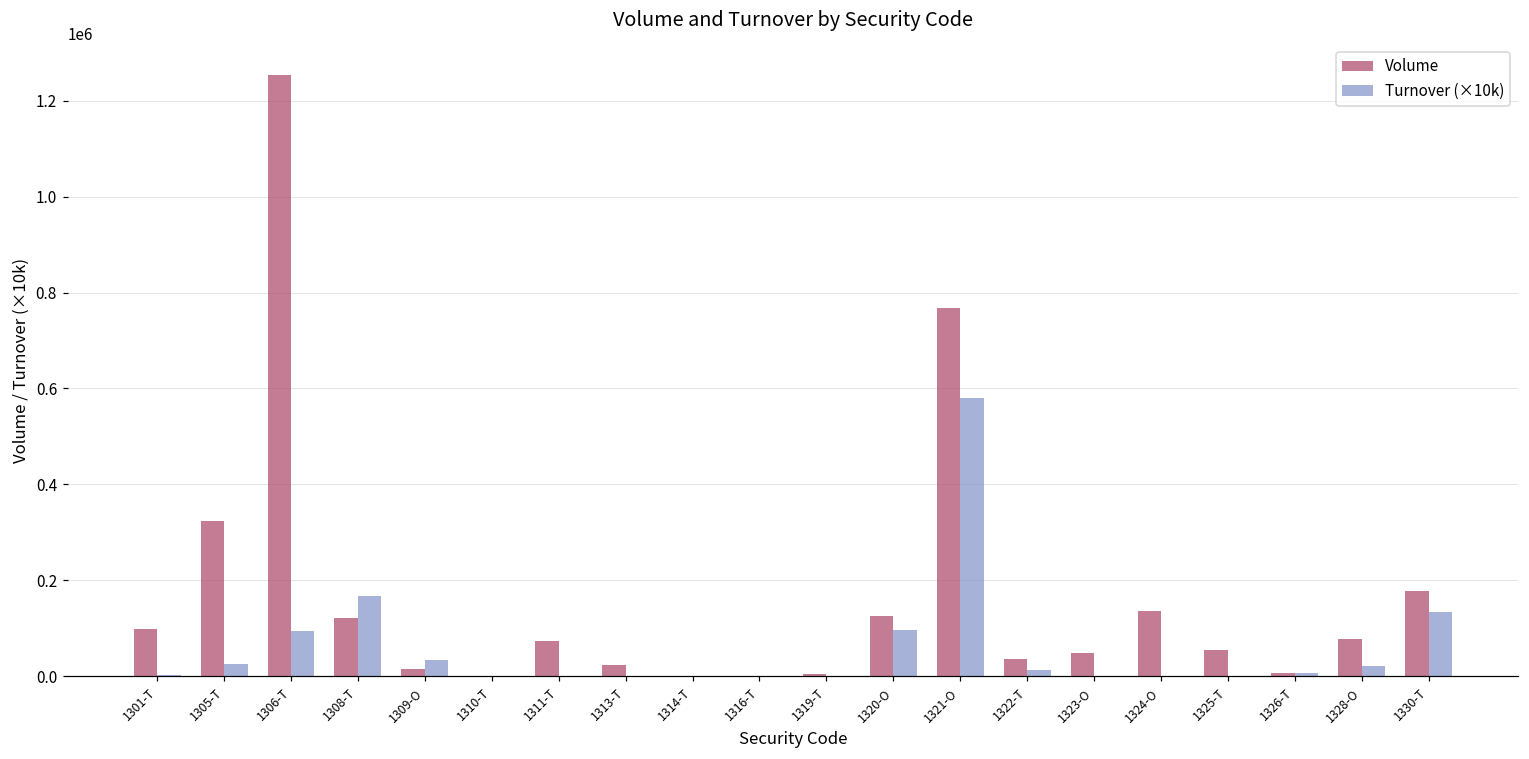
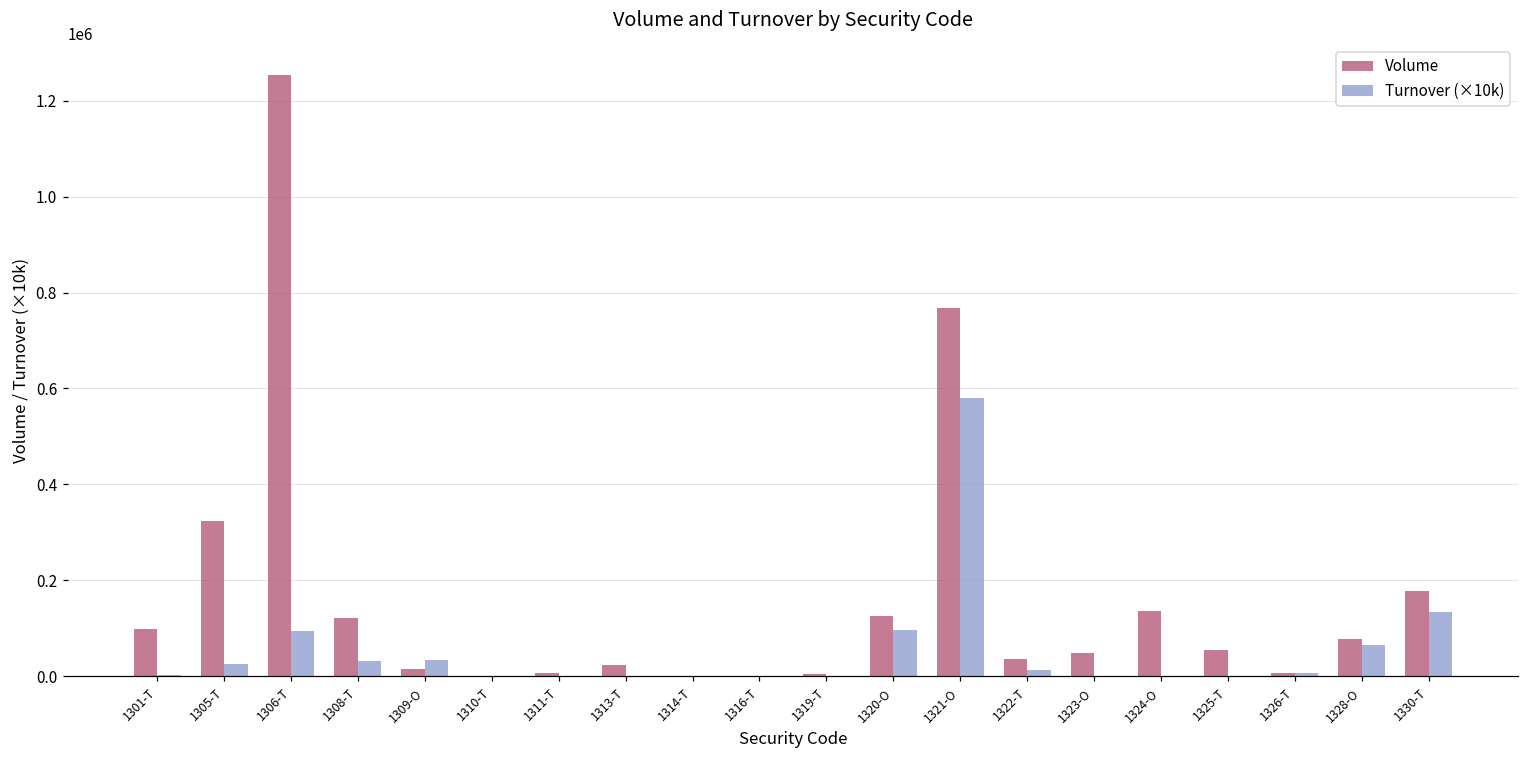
  {
    "Volume": {
      "1301-T": 100000,
      "1305-T": 320000,
      "1306-T": 1250000,
      "1308-T": 120000,
      "1309-O": 10000,
-     "1311-T": 70000,
+     "1311-T": 10000,
      "1313-T": 20000,
      "1320-O": 130000,
      "1321-O": 770000,
      "1322-T": 40000,
      "1323-O": 50000,
      "1324-O": 140000,
      "1325-T": 50000,
      "1326-T": 10000,
      "1328-O": 80000,
      "1330-T": 180000
    },
    "Turnover (×10k)": {
      "1305-T": 20000,
      "1306-T": 100000,
-     "1308-T": 170000,
+     "1308-T": 30000,
      "1309-O": 30000,
      "1320-O": 100000,
      "1321-O": 580000,
      "1322-T": 10000,
      "1326-T": 10000,
-     "1328-O": 20000,
+     "1328-O": 60000,
      "1330-T": 130000
    }
  }
